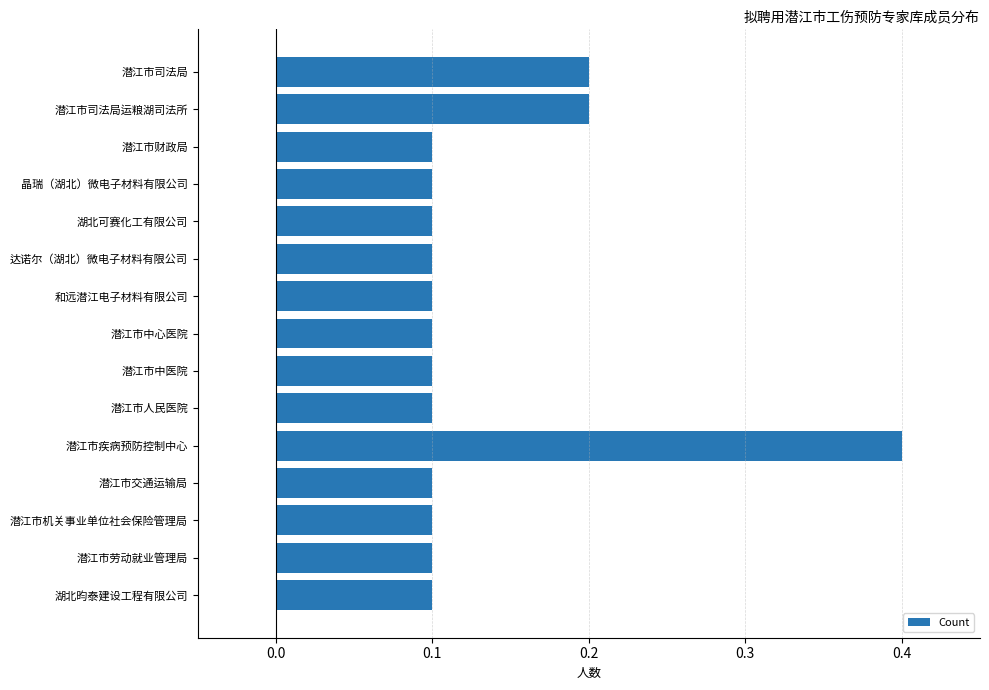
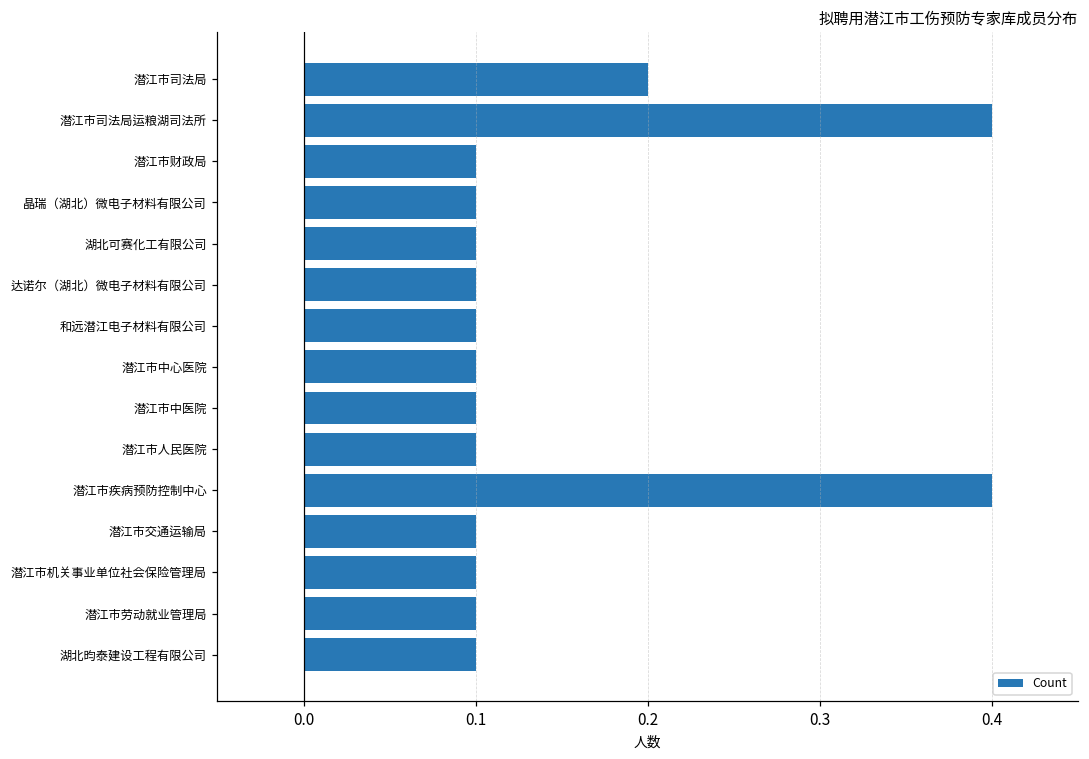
  {
    "潜江市司法局": 0.200,
-   "潜江市司法局运粮湖司法所": 0.200,
+   "潜江市司法局运粮湖司法所": 0.400,
    "潜江市财政局": 0.100,
    "晶瑞（湖北）微电子材料有限公司": 0.100,
    "湖北可赛化工有限公司": 0.100,
    "达诺尔（湖北）微电子材料有限公司": 0.100,
    "和远潜江电子材料有限公司": 0.100,
    "潜江市中心医院": 0.100,
    "潜江市中医院": 0.100,
    "潜江市人民医院": 0.100,
    "潜江市疾病预防控制中心": 0.400,
    "潜江市交通运输局": 0.100,
    "潜江市机关事业单位社会保险管理局": 0.100,
    "潜江市劳动就业管理局": 0.100,
    "湖北昀泰建设工程有限公司": 0.100
  }
